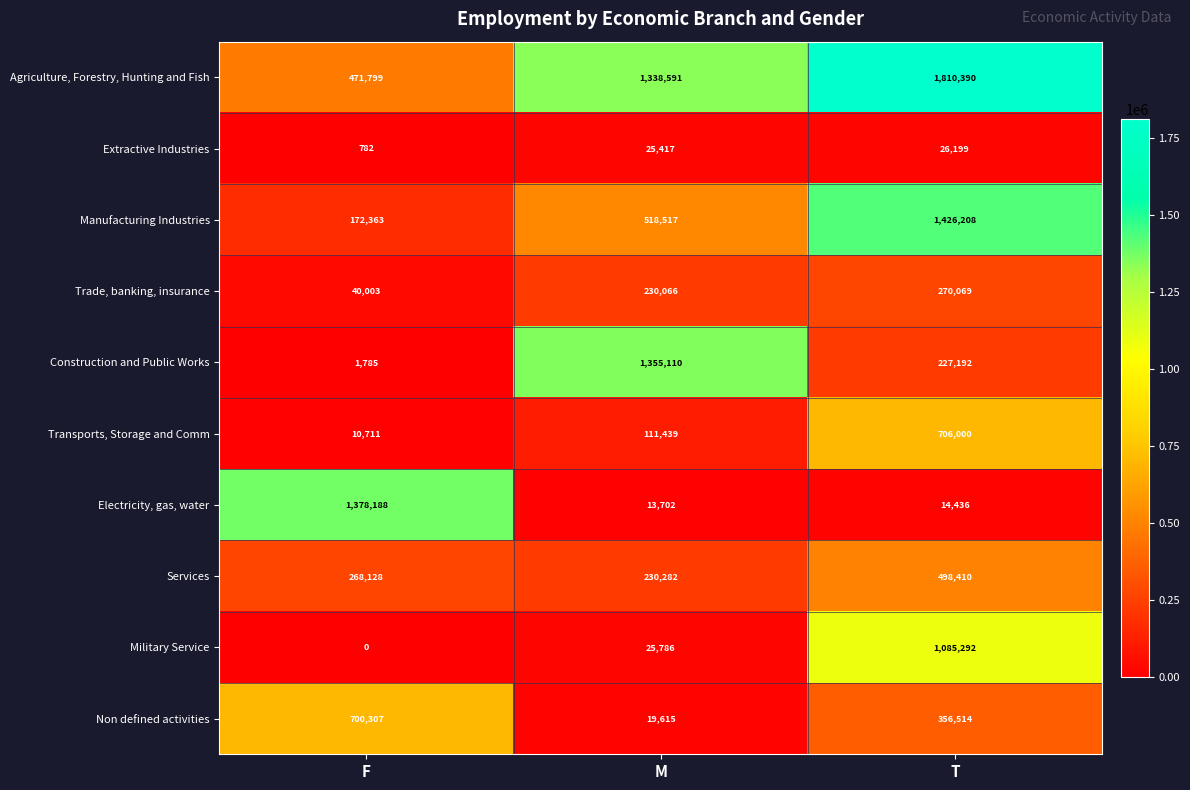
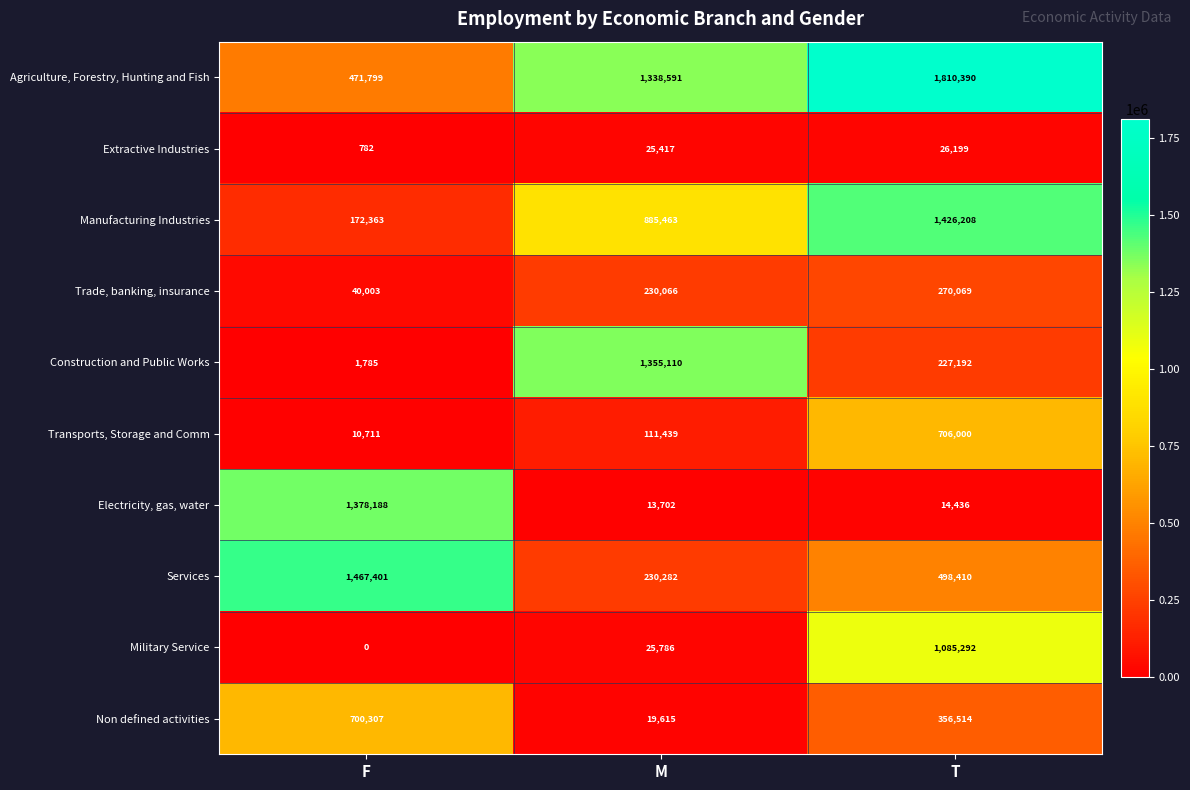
  {
    "Agriculture, Forestry, Hunting and Fish": {
      "F": "471,799",
      "M": "1,338,591",
      "T": "1,810,390"
    },
    "Extractive Industries": {
      "F": "782",
      "M": "25,417",
      "T": "26,199"
    },
    "Manufacturing Industries": {
      "F": "172,363",
-     "M": "518,517",
+     "M": "885,463",
      "T": "1,426,208"
    },
    "Trade, banking, insurance": {
      "F": "40,003",
      "M": "230,066",
      "T": "270,069"
    },
    "Construction and Public Works": {
      "F": "1,785",
      "M": "1,355,110",
      "T": "227,192"
    },
    "Transports, Storage and Comm": {
      "F": "10,711",
      "M": "111,439",
      "T": "706,000"
    },
    "Electricity, gas, water": {
      "F": "1,378,188",
      "M": "13,702",
      "T": "14,436"
    },
    "Services": {
-     "F": "268,128",
+     "F": "1,467,401",
      "M": "230,282",
      "T": "498,410"
    },
    "Military Service": {
      "F": "0",
      "M": "25,786",
      "T": "1,085,292"
    },
    "Non defined activities": {
      "F": "700,307",
      "M": "19,615",
      "T": "356,514"
    }
  }
